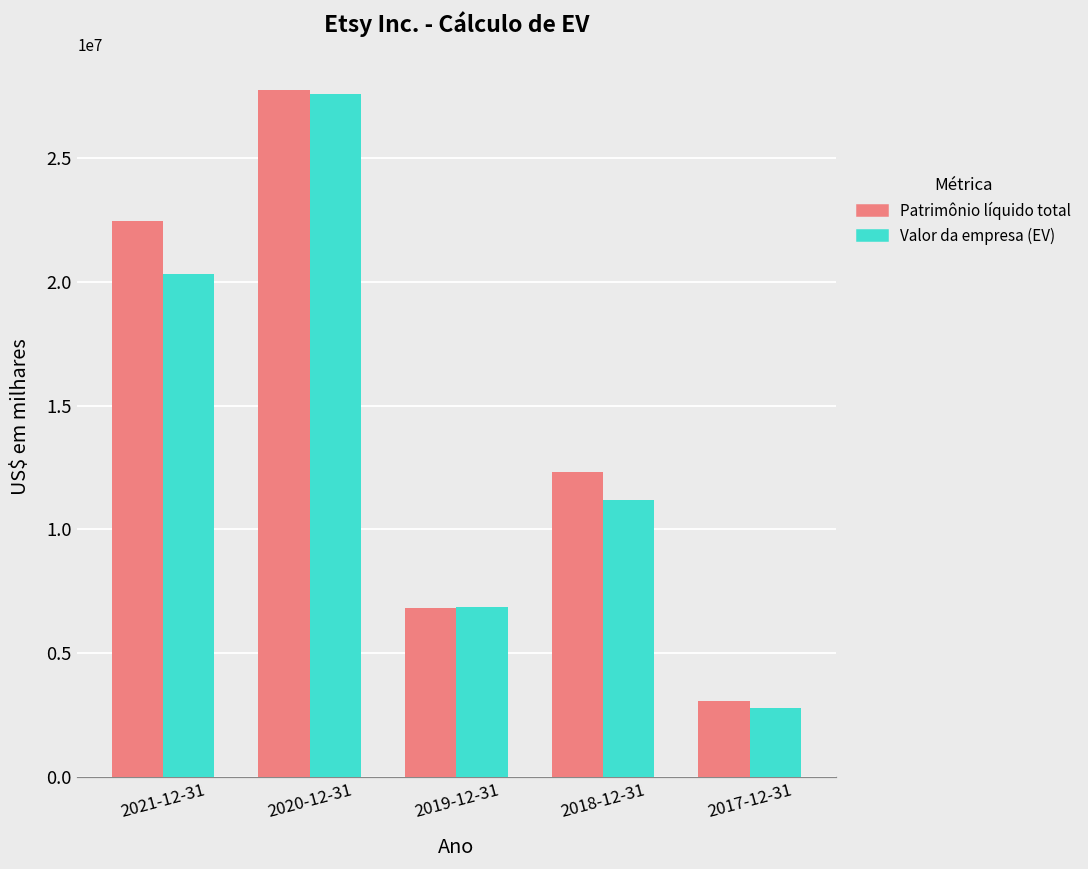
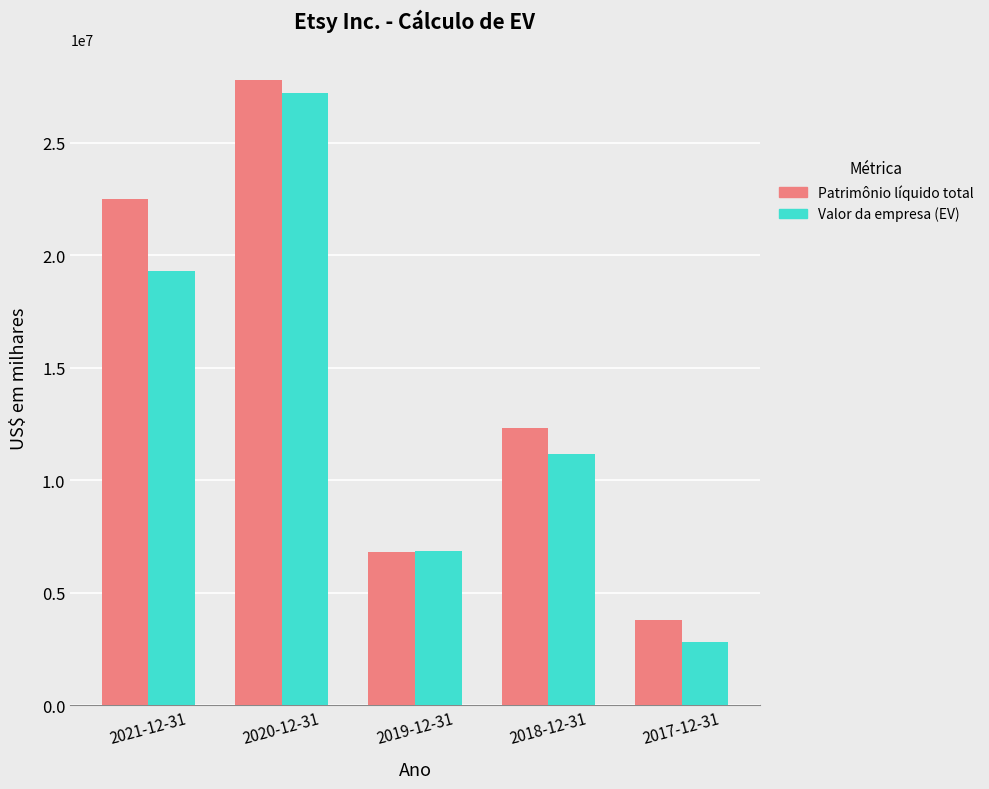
  {
    "Patrimônio líquido total": {
      "2021-12-31": 22500000,
      "2020-12-31": 27800000,
      "2019-12-31": 6800000,
      "2018-12-31": 12300000,
-     "2017-12-31": 3100000
+     "2017-12-31": 3800000
    },
    "Valor da empresa (EV)": {
-     "2021-12-31": 20300000,
-     "2020-12-31": 27600000,
+     "2021-12-31": 19300000,
+     "2020-12-31": 27200000,
      "2019-12-31": 6900000,
      "2018-12-31": 11200000,
      "2017-12-31": 2800000
    }
  }
